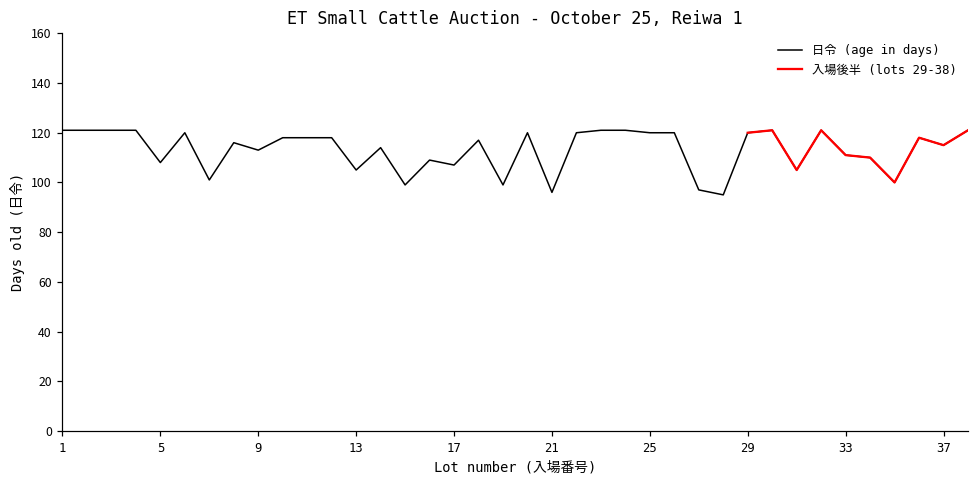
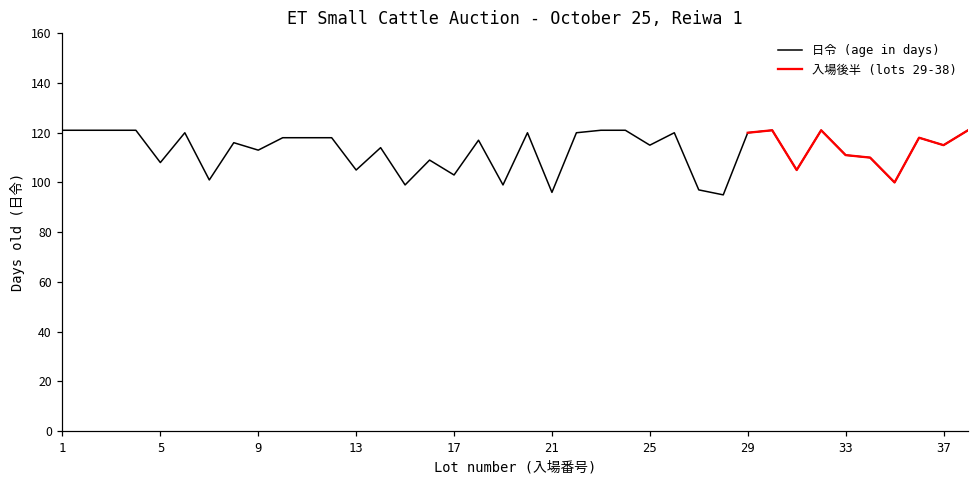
  {
    "日令 (age in days)": {
      "1": 121,
      "5": 108,
      "9": 113,
      "13": 105,
-     "17": 107,
+     "17": 103,
      "21": 96,
-     "25": 120
+     "25": 115
    }
  }
